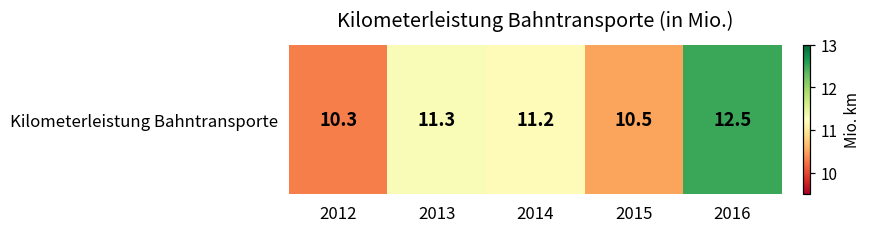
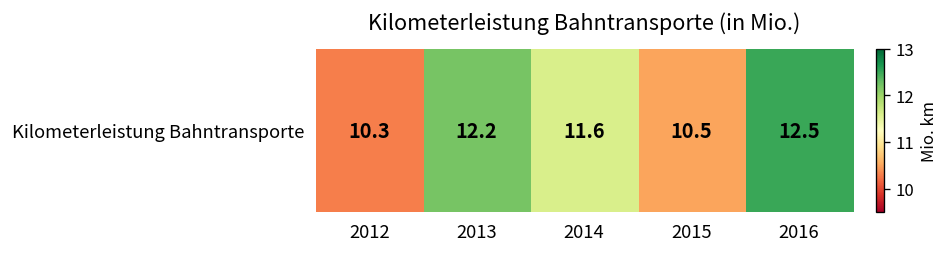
  {
    "Kilometerleistung Bahntransporte": {
      "2012": 10.3,
-     "2013": 11.3,
-     "2014": 11.2,
+     "2013": 12.2,
+     "2014": 11.6,
      "2015": 10.5,
      "2016": 12.5
    }
  }
